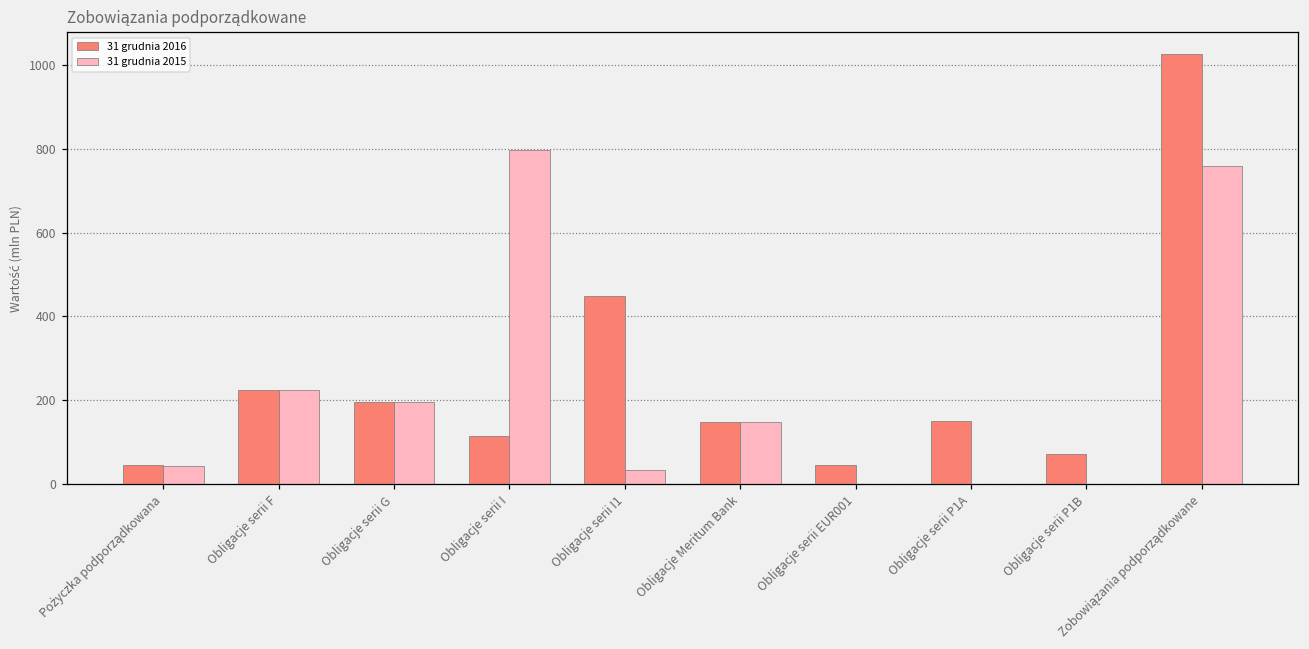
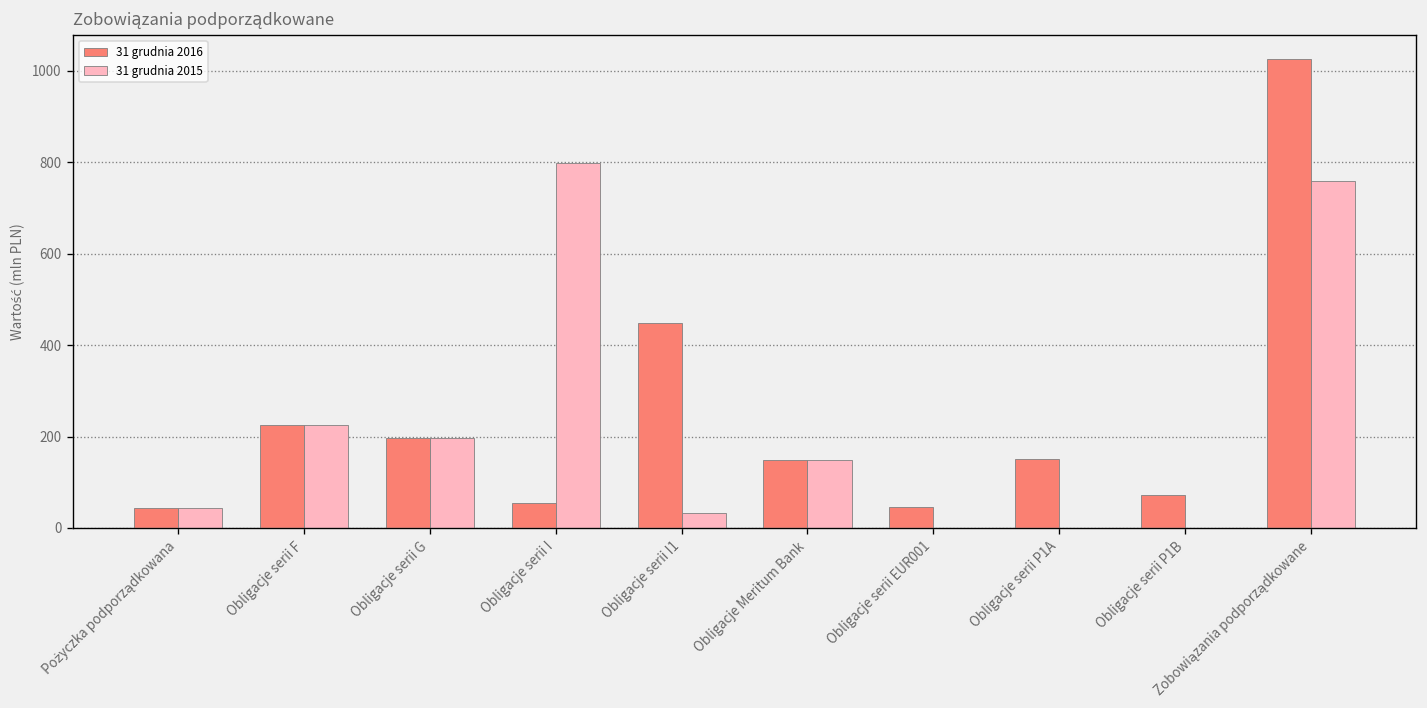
  {
    "31 grudnia 2016": {
      "Pożyczka podporządkowana": 40,
      "Obligacje serii F": 230,
      "Obligacje serii G": 200,
-     "Obligacje serii I": 110,
+     "Obligacje serii I": 60,
      "Obligacje serii I1": 450,
      "Obligacje Meritum Bank": 150,
      "Obligacje serii EUR001": 50,
      "Obligacje serii P1A": 150,
      "Obligacje serii P1B": 70,
      "Zobowiązania podporządkowane": 1030
    },
    "31 grudnia 2015": {
      "Pożyczka podporządkowana": 40,
      "Obligacje serii F": 230,
      "Obligacje serii G": 200,
      "Obligacje serii I": 800,
      "Obligacje serii I1": 30,
      "Obligacje Meritum Bank": 150,
      "Obligacje serii EUR001": 0,
      "Obligacje serii P1A": 0,
      "Obligacje serii P1B": 0,
      "Zobowiązania podporządkowane": 760
    }
  }
